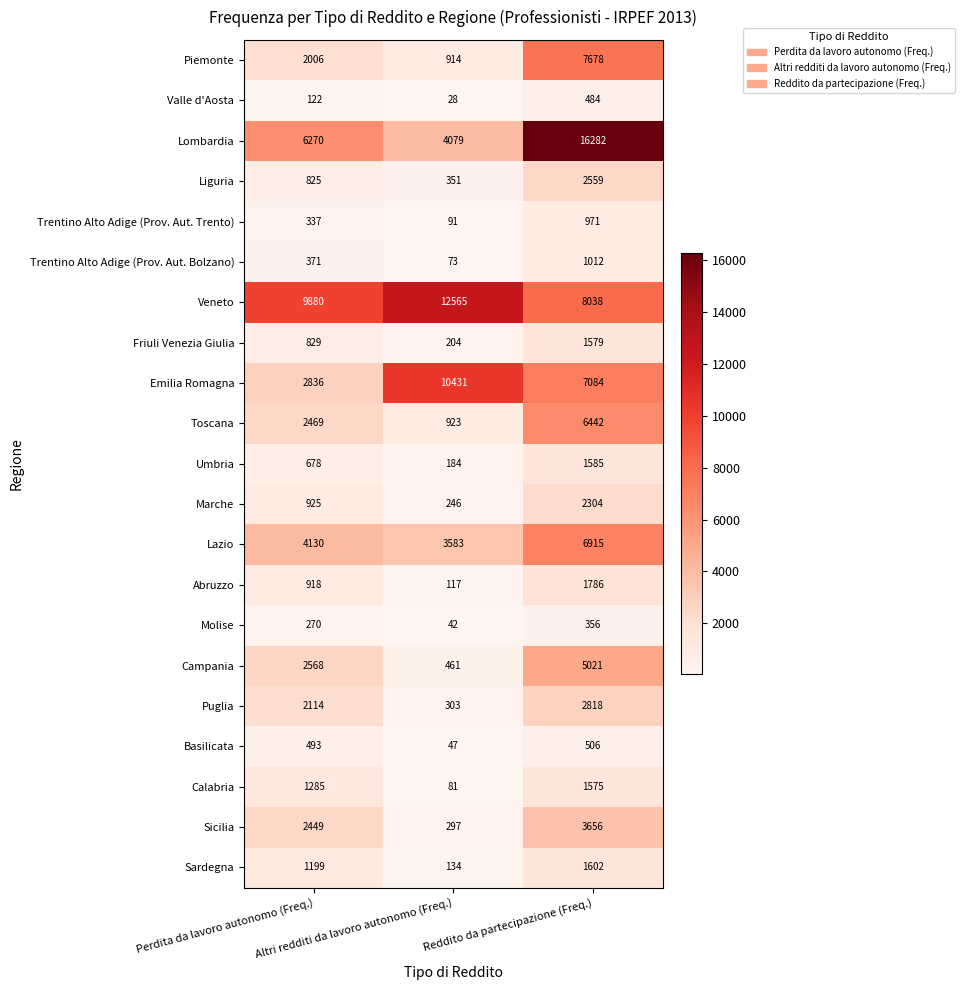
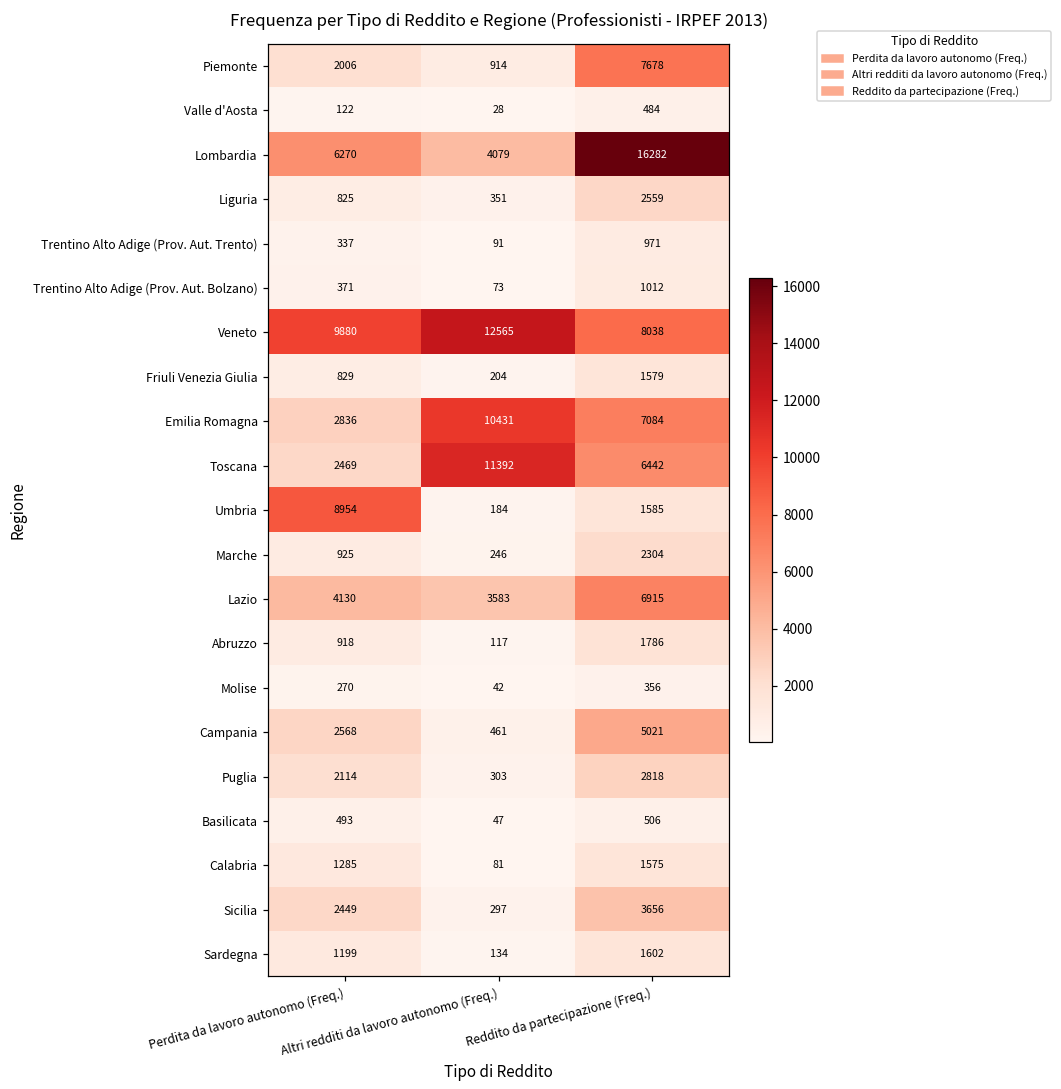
  {
    "Piemonte": {
      "Perdita da lavoro autonomo (Freq.)": 2006,
      "Altri redditi da lavoro autonomo (Freq.)": 914,
      "Reddito da partecipazione (Freq.)": 7678
    },
    "Valle d'Aosta": {
      "Perdita da lavoro autonomo (Freq.)": 122,
      "Altri redditi da lavoro autonomo (Freq.)": 28,
      "Reddito da partecipazione (Freq.)": 484
    },
    "Lombardia": {
      "Perdita da lavoro autonomo (Freq.)": 6270,
      "Altri redditi da lavoro autonomo (Freq.)": 4079,
      "Reddito da partecipazione (Freq.)": 16282
    },
    "Liguria": {
      "Perdita da lavoro autonomo (Freq.)": 825,
      "Altri redditi da lavoro autonomo (Freq.)": 351,
      "Reddito da partecipazione (Freq.)": 2559
    },
    "Trentino Alto Adige (Prov. Aut. Trento)": {
      "Perdita da lavoro autonomo (Freq.)": 337,
      "Altri redditi da lavoro autonomo (Freq.)": 91,
      "Reddito da partecipazione (Freq.)": 971
    },
    "Trentino Alto Adige (Prov. Aut. Bolzano)": {
      "Perdita da lavoro autonomo (Freq.)": 371,
      "Altri redditi da lavoro autonomo (Freq.)": 73,
      "Reddito da partecipazione (Freq.)": 1012
    },
    "Veneto": {
      "Perdita da lavoro autonomo (Freq.)": 9880,
      "Altri redditi da lavoro autonomo (Freq.)": 12565,
      "Reddito da partecipazione (Freq.)": 8038
    },
    "Friuli Venezia Giulia": {
      "Perdita da lavoro autonomo (Freq.)": 829,
      "Altri redditi da lavoro autonomo (Freq.)": 204,
      "Reddito da partecipazione (Freq.)": 1579
    },
    "Emilia Romagna": {
      "Perdita da lavoro autonomo (Freq.)": 2836,
      "Altri redditi da lavoro autonomo (Freq.)": 10431,
      "Reddito da partecipazione (Freq.)": 7084
    },
    "Toscana": {
      "Perdita da lavoro autonomo (Freq.)": 2469,
-     "Altri redditi da lavoro autonomo (Freq.)": 923,
+     "Altri redditi da lavoro autonomo (Freq.)": 11392,
      "Reddito da partecipazione (Freq.)": 6442
    },
    "Umbria": {
-     "Perdita da lavoro autonomo (Freq.)": 678,
+     "Perdita da lavoro autonomo (Freq.)": 8954,
      "Altri redditi da lavoro autonomo (Freq.)": 184,
      "Reddito da partecipazione (Freq.)": 1585
    },
    "Marche": {
      "Perdita da lavoro autonomo (Freq.)": 925,
      "Altri redditi da lavoro autonomo (Freq.)": 246,
      "Reddito da partecipazione (Freq.)": 2304
    },
    "Lazio": {
      "Perdita da lavoro autonomo (Freq.)": 4130,
      "Altri redditi da lavoro autonomo (Freq.)": 3583,
      "Reddito da partecipazione (Freq.)": 6915
    },
    "Abruzzo": {
      "Perdita da lavoro autonomo (Freq.)": 918,
      "Altri redditi da lavoro autonomo (Freq.)": 117,
      "Reddito da partecipazione (Freq.)": 1786
    },
    "Molise": {
      "Perdita da lavoro autonomo (Freq.)": 270,
      "Altri redditi da lavoro autonomo (Freq.)": 42,
      "Reddito da partecipazione (Freq.)": 356
    },
    "Campania": {
      "Perdita da lavoro autonomo (Freq.)": 2568,
      "Altri redditi da lavoro autonomo (Freq.)": 461,
      "Reddito da partecipazione (Freq.)": 5021
    },
    "Puglia": {
      "Perdita da lavoro autonomo (Freq.)": 2114,
      "Altri redditi da lavoro autonomo (Freq.)": 303,
      "Reddito da partecipazione (Freq.)": 2818
    },
    "Basilicata": {
      "Perdita da lavoro autonomo (Freq.)": 493,
      "Altri redditi da lavoro autonomo (Freq.)": 47,
      "Reddito da partecipazione (Freq.)": 506
    },
    "Calabria": {
      "Perdita da lavoro autonomo (Freq.)": 1285,
      "Altri redditi da lavoro autonomo (Freq.)": 81,
      "Reddito da partecipazione (Freq.)": 1575
    },
    "Sicilia": {
      "Perdita da lavoro autonomo (Freq.)": 2449,
      "Altri redditi da lavoro autonomo (Freq.)": 297,
      "Reddito da partecipazione (Freq.)": 3656
    },
    "Sardegna": {
      "Perdita da lavoro autonomo (Freq.)": 1199,
      "Altri redditi da lavoro autonomo (Freq.)": 134,
      "Reddito da partecipazione (Freq.)": 1602
    }
  }
